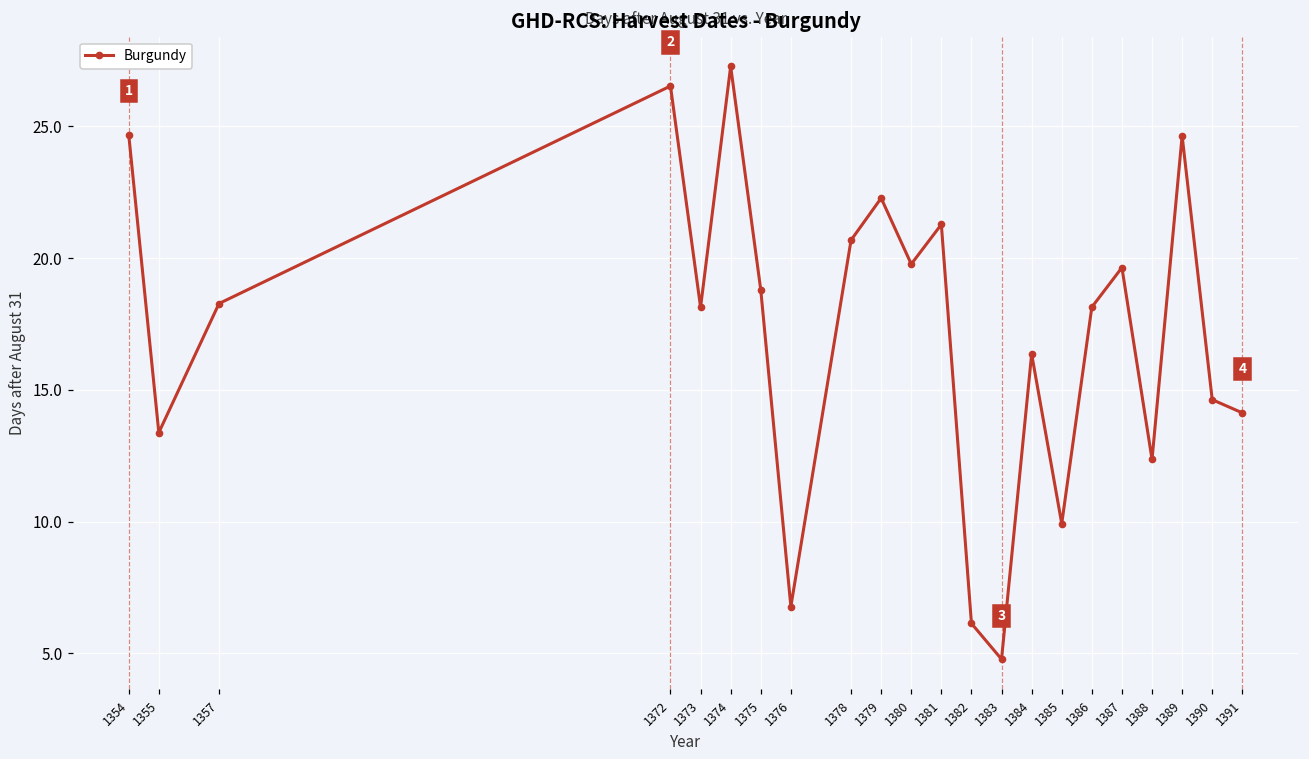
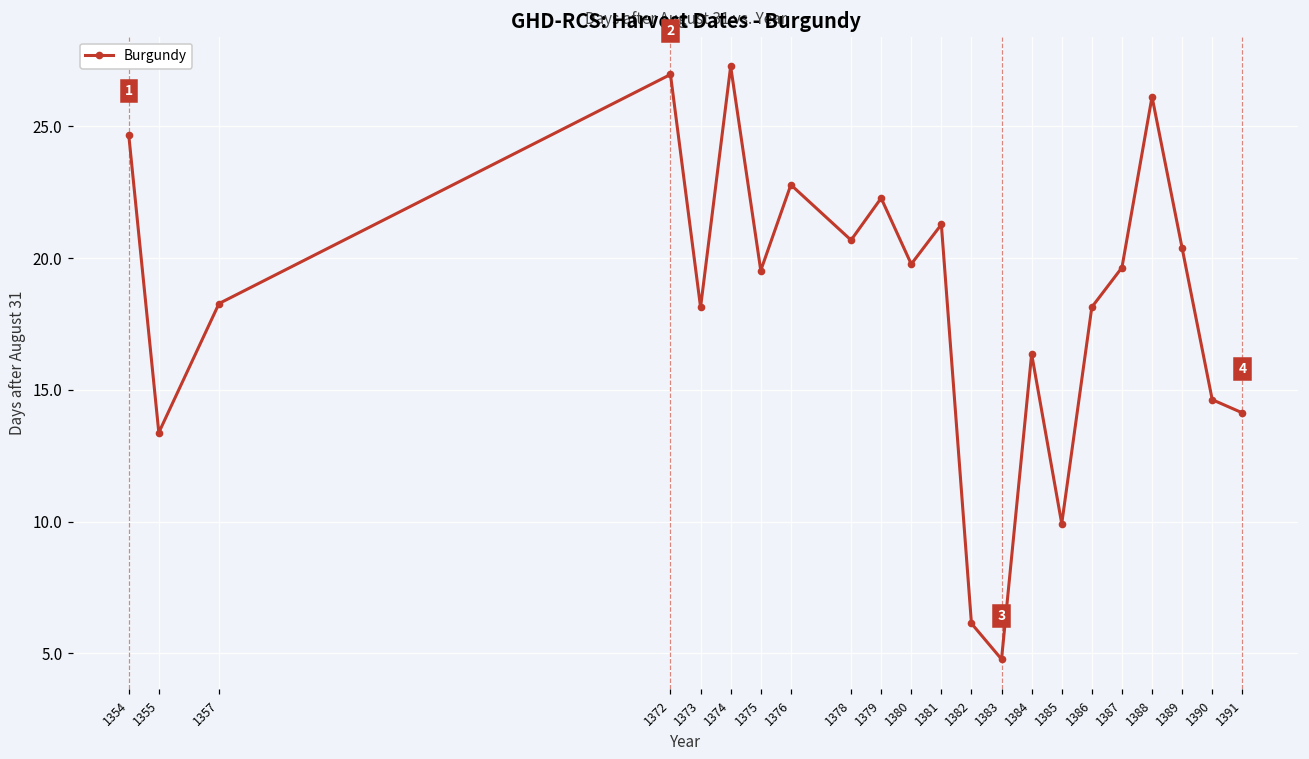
  {
    "1354": 24.7,
    "1355": 13.4,
    "1357": 18.3,
-   "1372": 26.5,
+   "1372": 27.0,
    "1373": 18.1,
    "1374": 27.3,
-   "1375": 18.8,
-   "1376": 6.8,
+   "1375": 19.5,
+   "1376": 22.8,
    "1378": 20.7,
    "1379": 22.3,
    "1380": 19.8,
    "1381": 21.3,
    "1383": 4.8,
    "1384": 16.4,
    "1385": 9.9,
    "1386": 18.1,
    "1387": 19.6,
-   "1388": 12.4,
-   "1389": 24.6,
+   "1388": 26.1,
+   "1389": 20.4,
    "1390": 14.6,
    "1391": 14.1
  }
